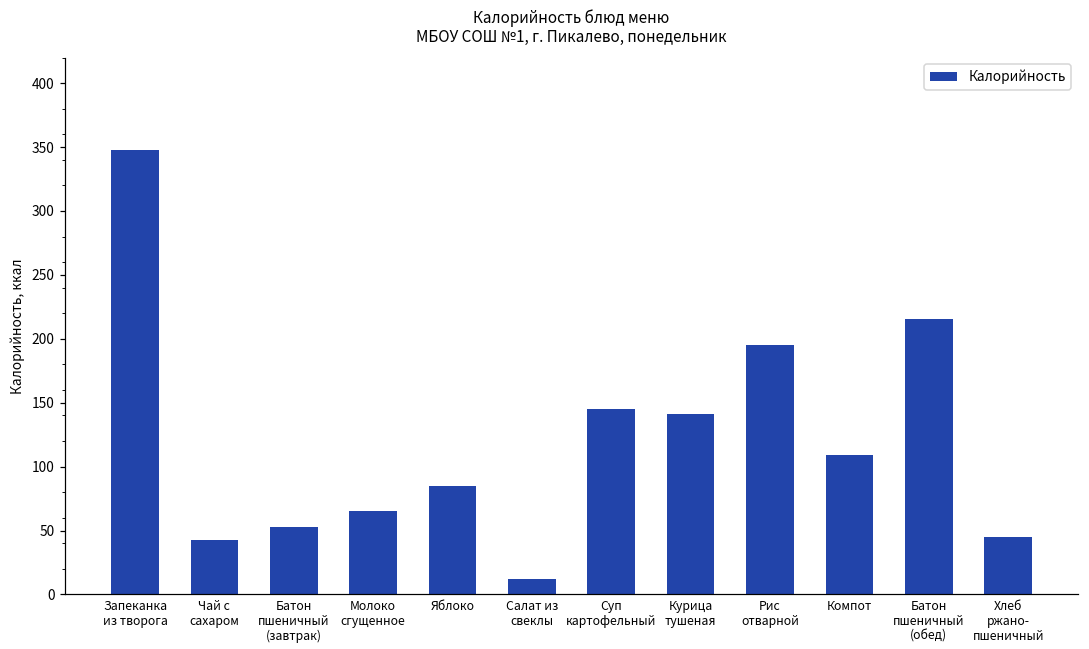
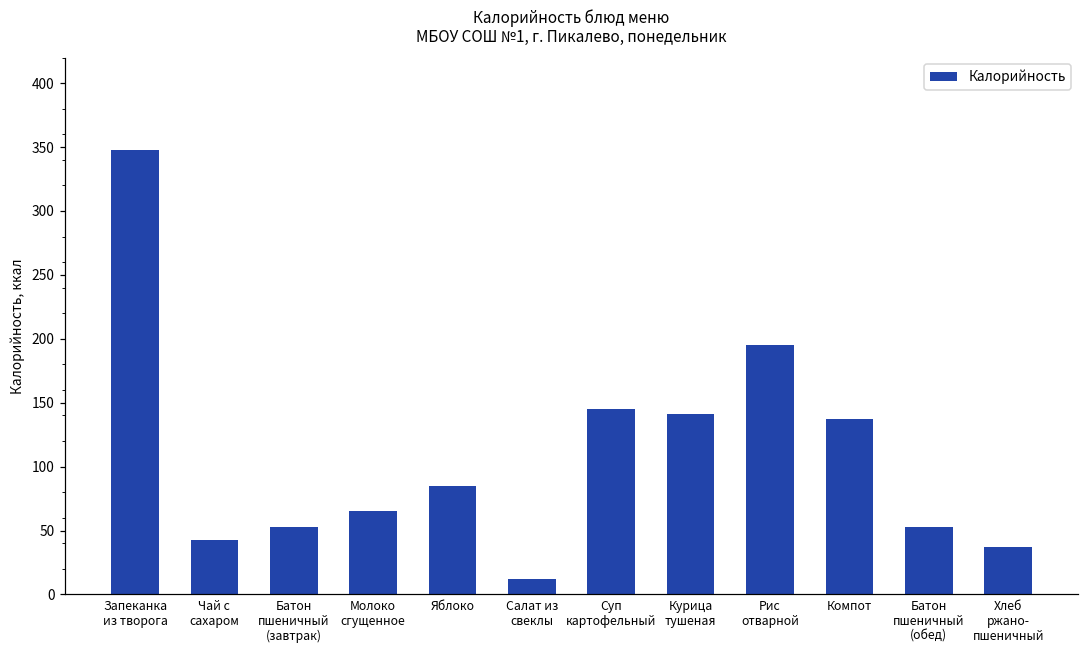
  {
    "Запеканка из творога": 348,
    "Чай с сахаром": 43,
    "Батон пшеничный (завтрак)": 52,
    "Молоко сгущенное": 66,
    "Яблоко": 85,
    "Салат из свеклы": 12,
    "Суп картофельный": 145,
    "Курица тушеная": 141,
    "Рис отварной": 195,
-   "Компот": 109,
-   "Батон пшеничный (обед)": 216,
-   "Хлеб ржано- пшеничный": 45
+   "Компот": 137,
+   "Батон пшеничный (обед)": 52,
+   "Хлеб ржано- пшеничный": 37
  }
